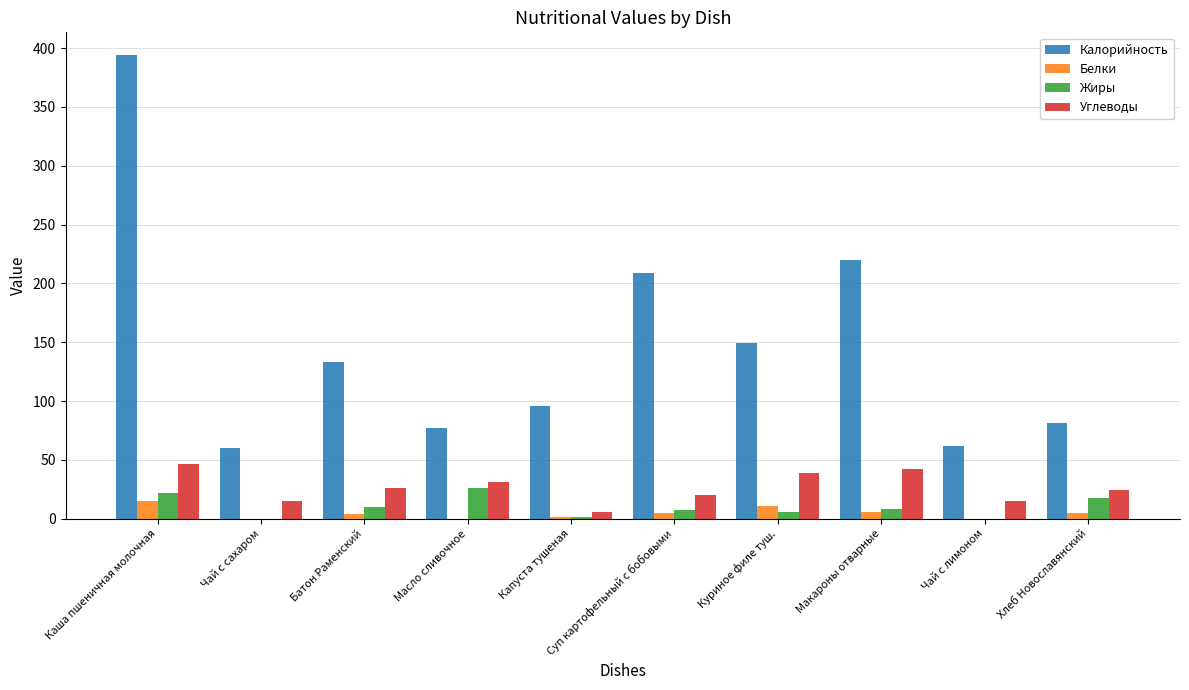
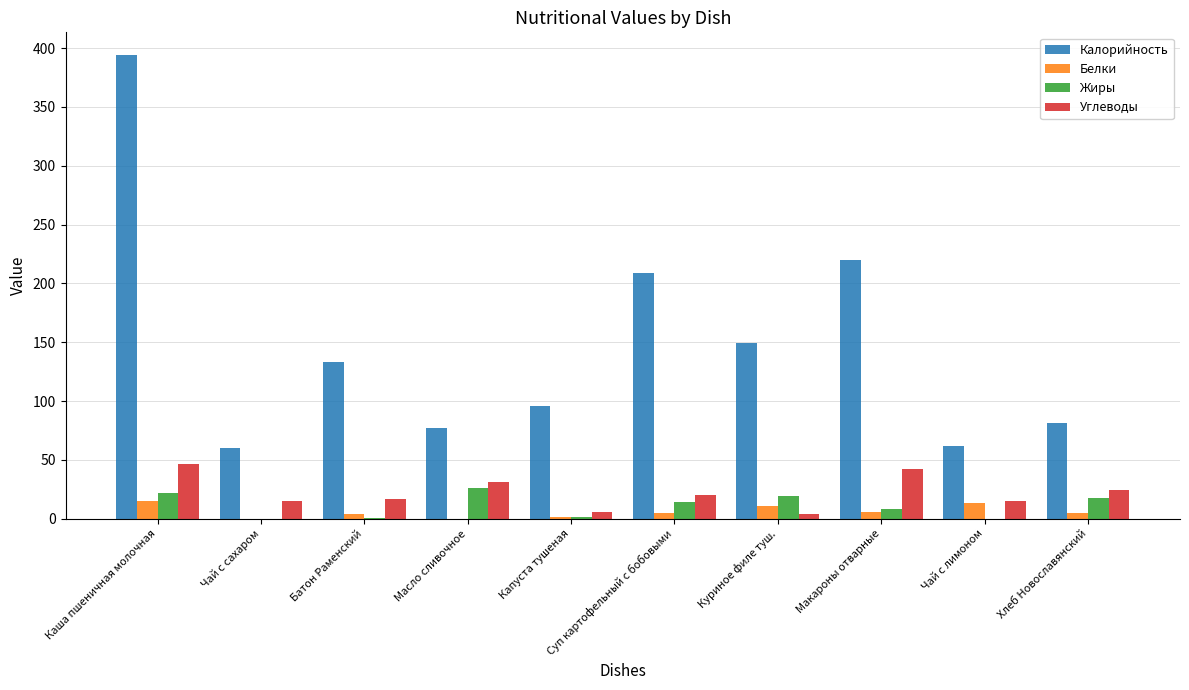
  {
    "Калорийность": {
      "Каша пшеничная молочная": 394,
      "Чай с сахаром": 60,
      "Батон Раменский": 133,
      "Масло сливочное": 77,
      "Капуста тушеная": 96,
      "Суп картофельный с бобовыми": 209,
      "Куриное филе туш.": 149,
      "Макароны отварные": 220,
      "Чай с лимоном": 62,
      "Хлеб Новославянский": 82
    },
    "Белки": {
      "Каша пшеничная молочная": 15,
      "Батон Раменский": 4,
      "Суп картофельный с бобовыми": 5,
      "Куриное филе туш.": 11,
      "Макароны отварные": 6,
-     "Чай с лимоном": 0,
+     "Чай с лимоном": 13,
      "Хлеб Новославянский": 5
    },
    "Жиры": {
      "Каша пшеничная молочная": 22,
-     "Батон Раменский": 10,
+     "Батон Раменский": 1,
      "Масло сливочное": 27,
-     "Суп картофельный с бобовыми": 7,
-     "Куриное филе туш.": 6,
+     "Суп картофельный с бобовыми": 14,
+     "Куриное филе туш.": 19,
      "Макароны отварные": 9,
      "Хлеб Новославянский": 18
    },
    "Углеводы": {
      "Каша пшеничная молочная": 46,
      "Чай с сахаром": 15,
-     "Батон Раменский": 27,
+     "Батон Раменский": 16,
      "Масло сливочное": 31,
      "Капуста тушеная": 6,
      "Суп картофельный с бобовыми": 20,
-     "Куриное филе туш.": 39,
+     "Куриное филе туш.": 4,
      "Макароны отварные": 42,
      "Чай с лимоном": 15,
      "Хлеб Новославянский": 25
    }
  }
